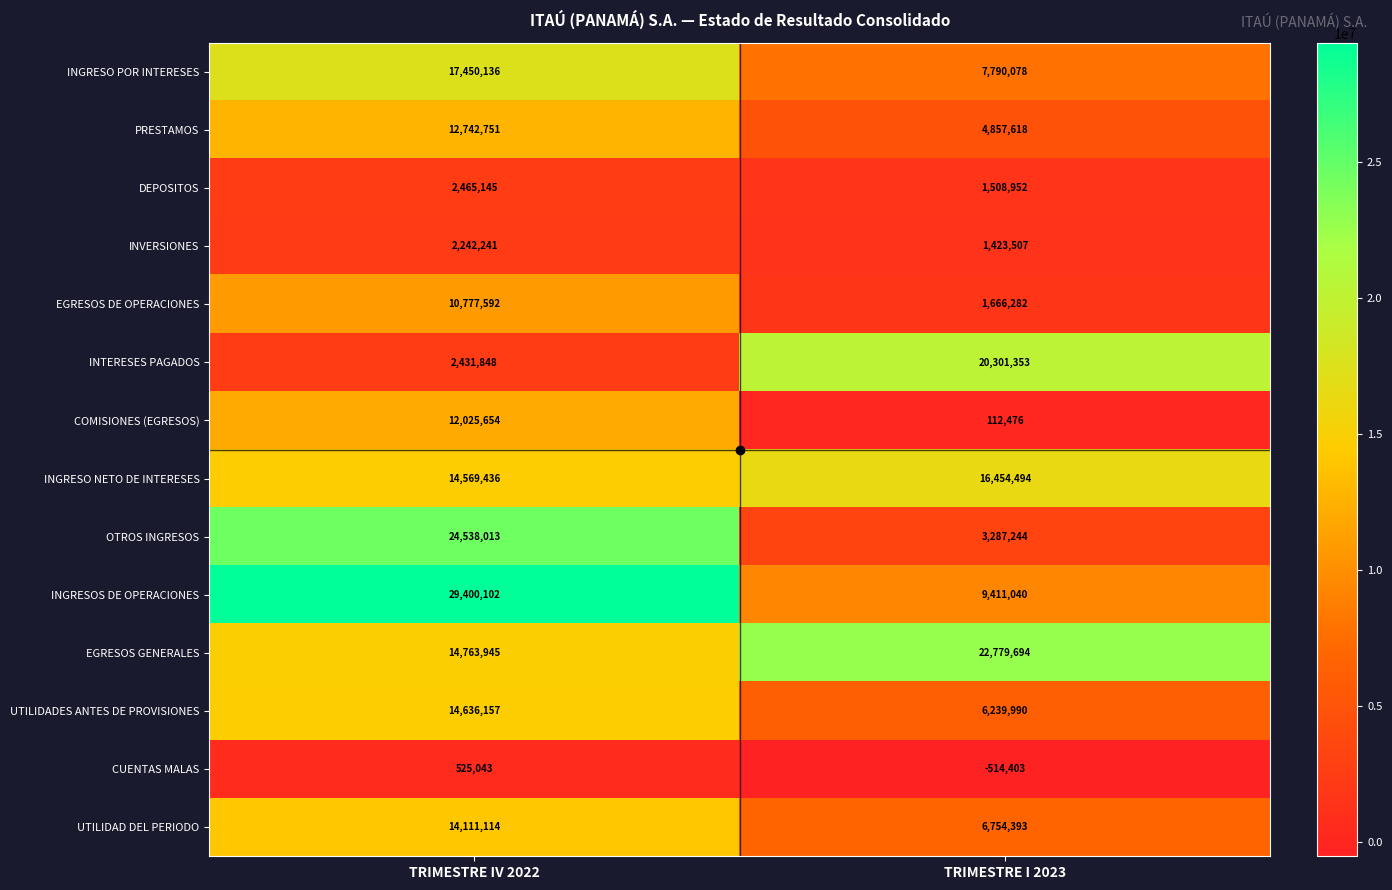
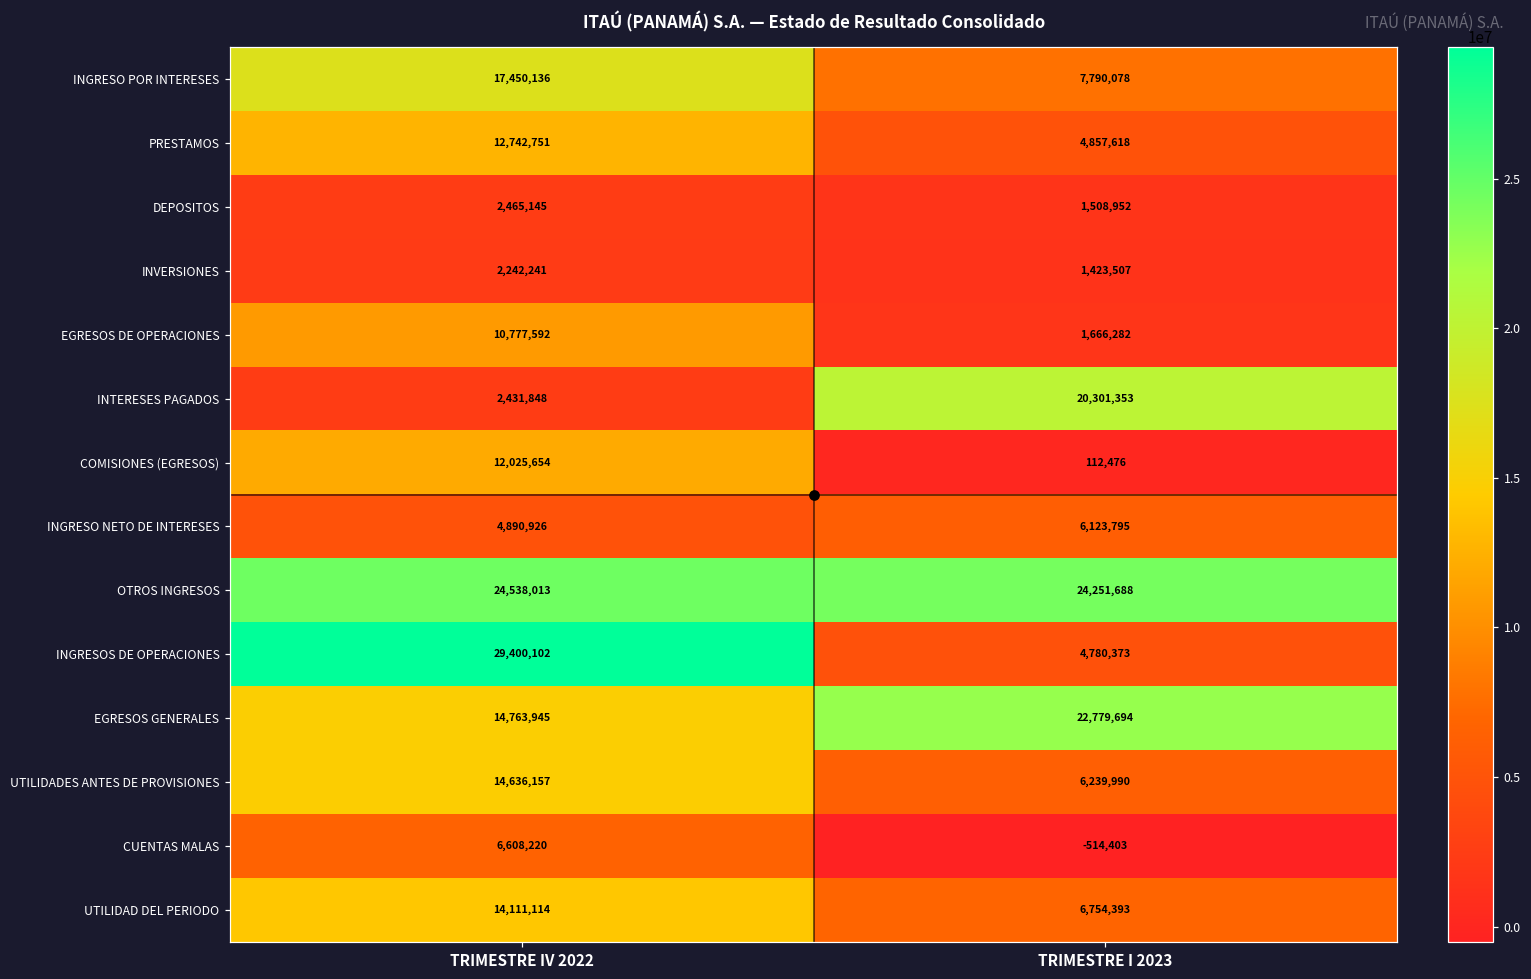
  {
    "INGRESO POR INTERESES": {
      "TRIMESTRE IV 2022": "17,450,136",
      "TRIMESTRE I 2023": "7,790,078"
    },
    "PRESTAMOS": {
      "TRIMESTRE IV 2022": "12,742,751",
      "TRIMESTRE I 2023": "4,857,618"
    },
    "DEPOSITOS": {
      "TRIMESTRE IV 2022": "2,465,145",
      "TRIMESTRE I 2023": "1,508,952"
    },
    "INVERSIONES": {
      "TRIMESTRE IV 2022": "2,242,241",
      "TRIMESTRE I 2023": "1,423,507"
    },
    "EGRESOS DE OPERACIONES": {
      "TRIMESTRE IV 2022": "10,777,592",
      "TRIMESTRE I 2023": "1,666,282"
    },
    "INTERESES PAGADOS": {
      "TRIMESTRE IV 2022": "2,431,848",
      "TRIMESTRE I 2023": "20,301,353"
    },
    "COMISIONES (EGRESOS)": {
      "TRIMESTRE IV 2022": "12,025,654",
      "TRIMESTRE I 2023": "112,476"
    },
    "INGRESO NETO DE INTERESES": {
-     "TRIMESTRE IV 2022": "14,569,436",
-     "TRIMESTRE I 2023": "16,454,494"
+     "TRIMESTRE IV 2022": "4,890,926",
+     "TRIMESTRE I 2023": "6,123,795"
    },
    "OTROS INGRESOS": {
      "TRIMESTRE IV 2022": "24,538,013",
-     "TRIMESTRE I 2023": "3,287,244"
+     "TRIMESTRE I 2023": "24,251,688"
    },
    "INGRESOS DE OPERACIONES": {
      "TRIMESTRE IV 2022": "29,400,102",
-     "TRIMESTRE I 2023": "9,411,040"
+     "TRIMESTRE I 2023": "4,780,373"
    },
    "EGRESOS GENERALES": {
      "TRIMESTRE IV 2022": "14,763,945",
      "TRIMESTRE I 2023": "22,779,694"
    },
    "UTILIDADES ANTES DE PROVISIONES": {
      "TRIMESTRE IV 2022": "14,636,157",
      "TRIMESTRE I 2023": "6,239,990"
    },
    "CUENTAS MALAS": {
-     "TRIMESTRE IV 2022": "525,043",
+     "TRIMESTRE IV 2022": "6,608,220",
      "TRIMESTRE I 2023": "-514,403"
    },
    "UTILIDAD DEL PERIODO": {
      "TRIMESTRE IV 2022": "14,111,114",
      "TRIMESTRE I 2023": "6,754,393"
    }
  }
